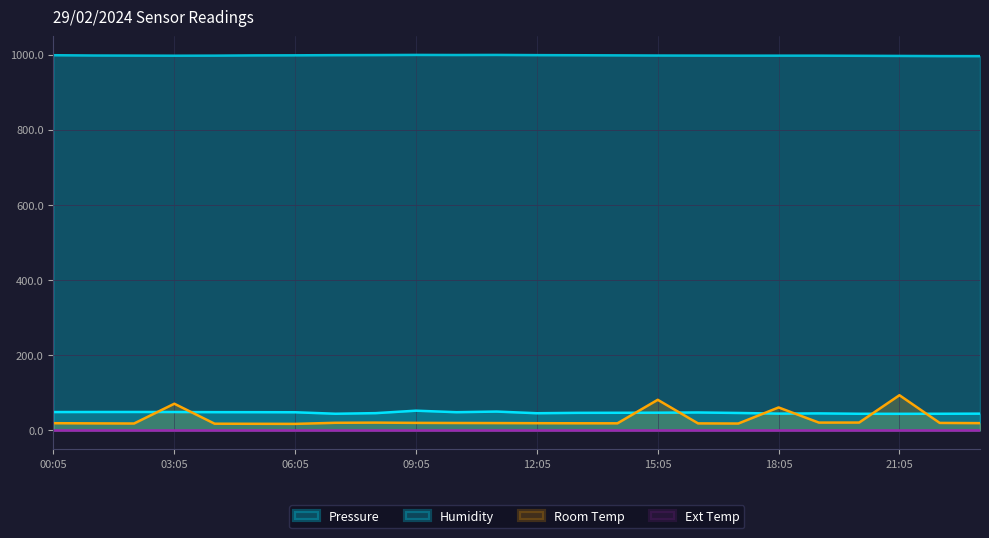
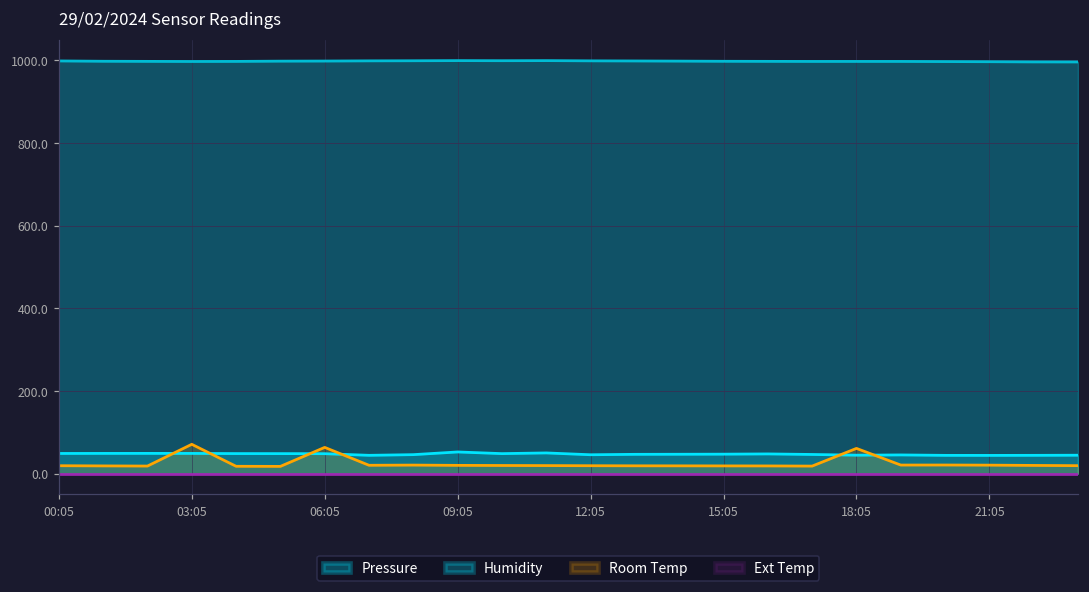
  {
    "Room Temp": {
      "00:05": 20,
      "03:05": 70,
-     "06:05": 20,
+     "06:05": 60,
      "09:05": 20,
      "12:05": 20,
-     "15:05": 80,
+     "15:05": 20,
      "18:05": 60,
-     "21:05": 90
+     "21:05": 20
    },
    "Ext Temp": {
      "00:05": 0,
      "03:05": 0,
      "06:05": 0,
      "09:05": 0,
      "12:05": 0,
      "15:05": 0,
      "18:05": 0,
      "21:05": 0
    }
  }
